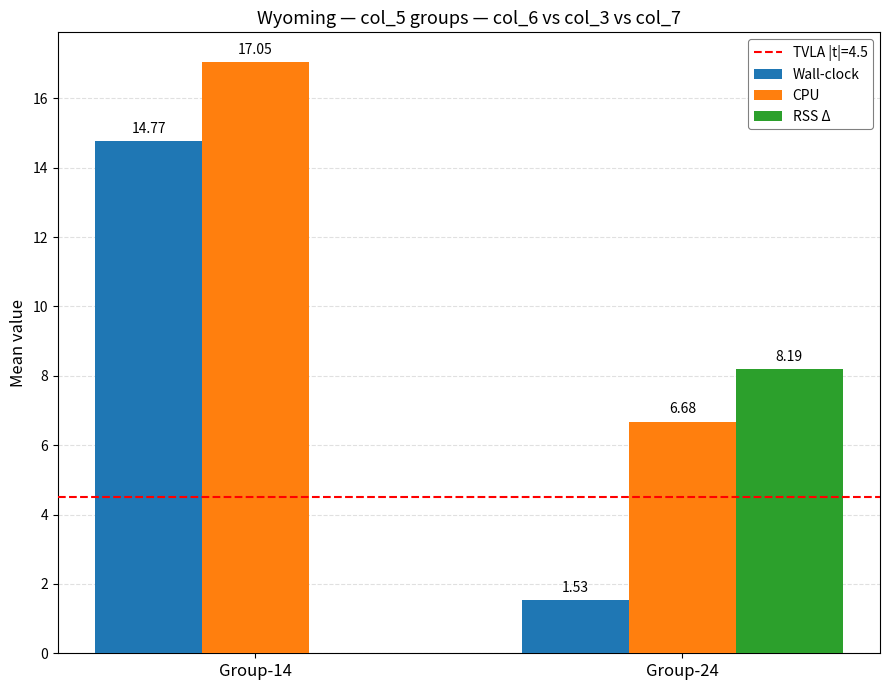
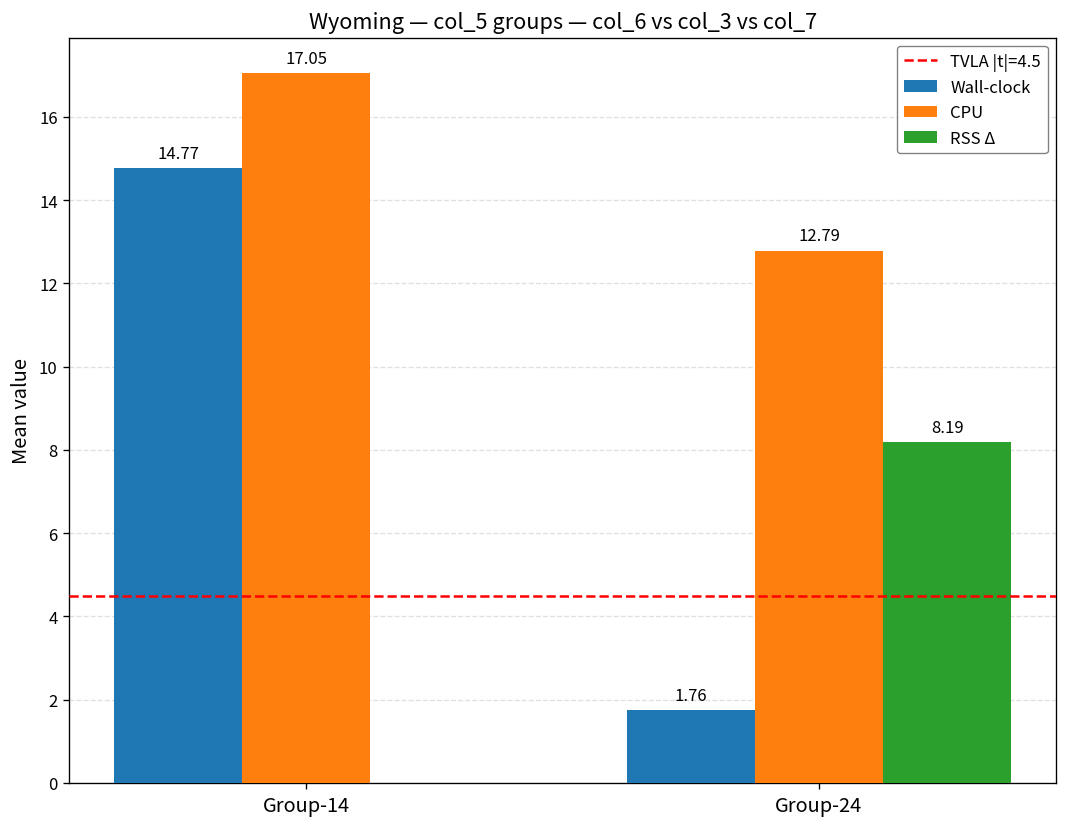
  {
    "Wall-clock": {
      "Group-14": 14.77,
-     "Group-24": 1.53
+     "Group-24": 1.76
    },
    "CPU": {
      "Group-14": 17.05,
-     "Group-24": 6.68
+     "Group-24": 12.79
    },
    "RSS Δ": {
      "Group-24": 8.19
    }
  }
